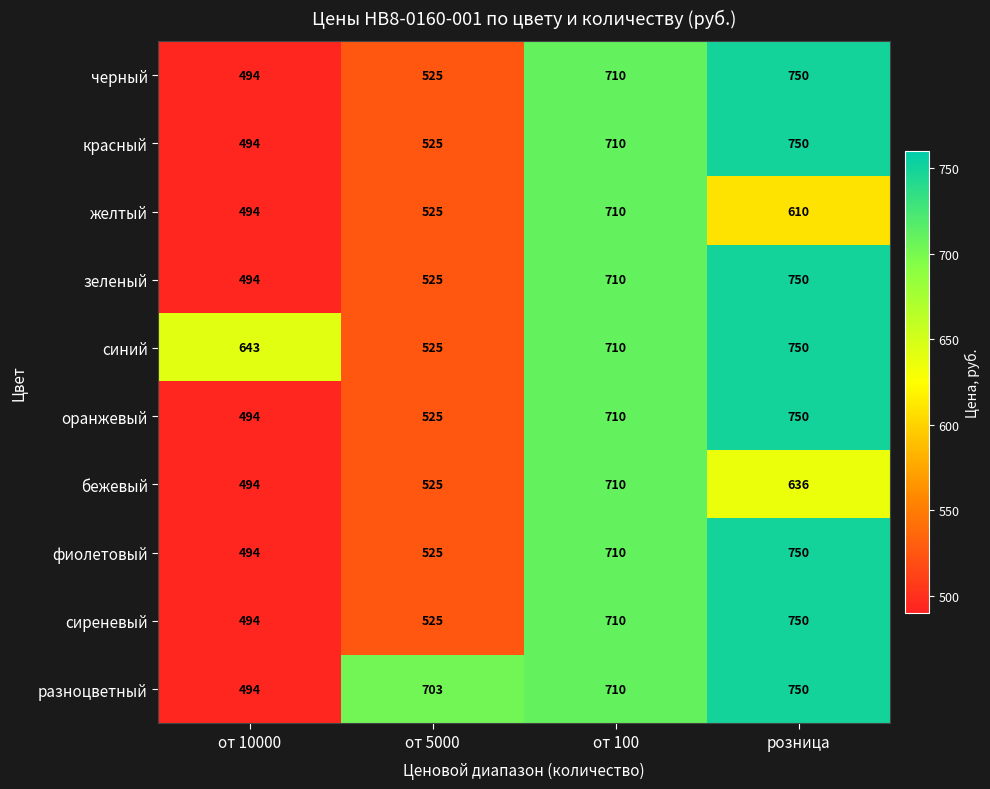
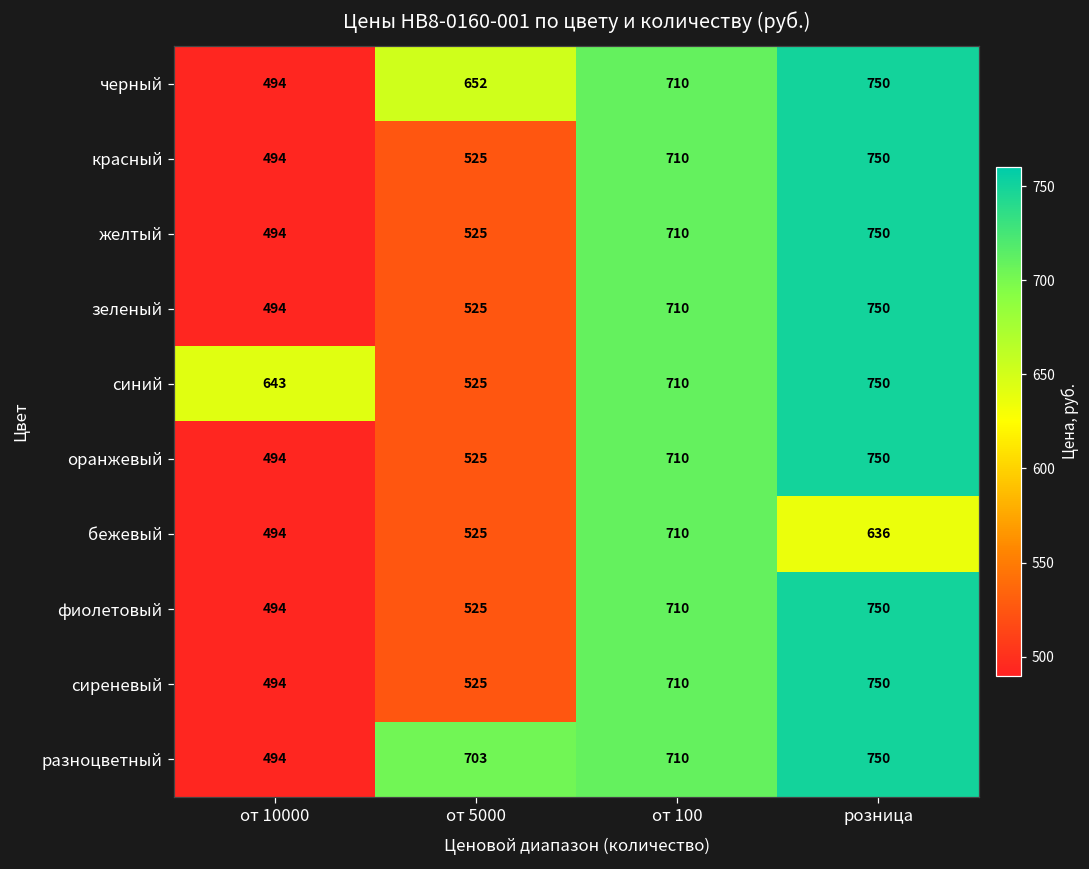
  {
    "черный": {
      "от 10000": 494,
-     "от 5000": 525,
+     "от 5000": 652,
      "от 100": 710,
      "розница": 750
    },
    "красный": {
      "от 10000": 494,
      "от 5000": 525,
      "от 100": 710,
      "розница": 750
    },
    "желтый": {
      "от 10000": 494,
      "от 5000": 525,
      "от 100": 710,
-     "розница": 610
+     "розница": 750
    },
    "зеленый": {
      "от 10000": 494,
      "от 5000": 525,
      "от 100": 710,
      "розница": 750
    },
    "синий": {
      "от 10000": 643,
      "от 5000": 525,
      "от 100": 710,
      "розница": 750
    },
    "оранжевый": {
      "от 10000": 494,
      "от 5000": 525,
      "от 100": 710,
      "розница": 750
    },
    "бежевый": {
      "от 10000": 494,
      "от 5000": 525,
      "от 100": 710,
      "розница": 636
    },
    "фиолетовый": {
      "от 10000": 494,
      "от 5000": 525,
      "от 100": 710,
      "розница": 750
    },
    "сиреневый": {
      "от 10000": 494,
      "от 5000": 525,
      "от 100": 710,
      "розница": 750
    },
    "разноцветный": {
      "от 10000": 494,
      "от 5000": 703,
      "от 100": 710,
      "розница": 750
    }
  }
